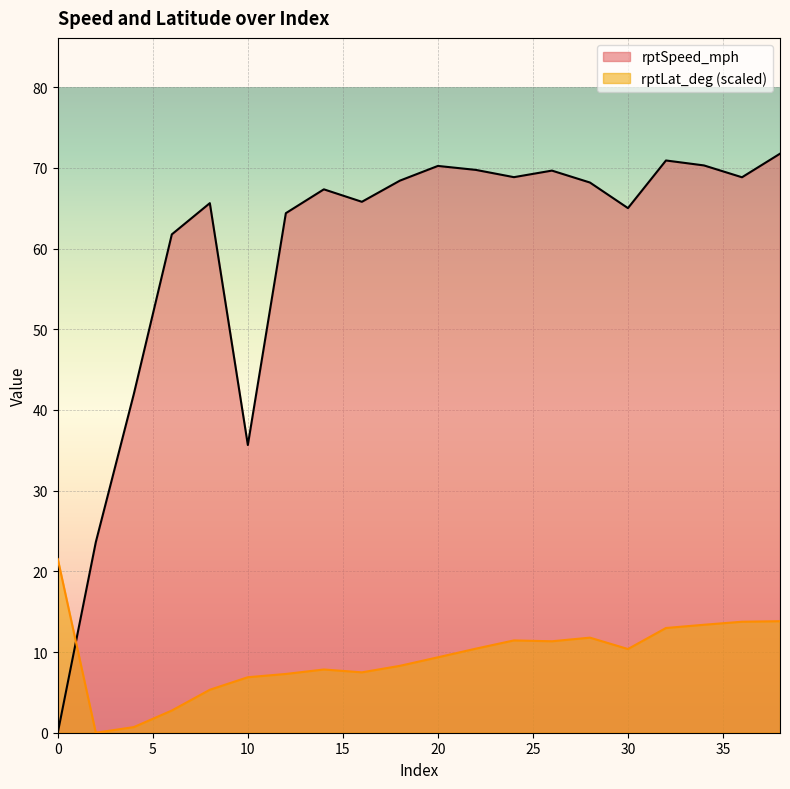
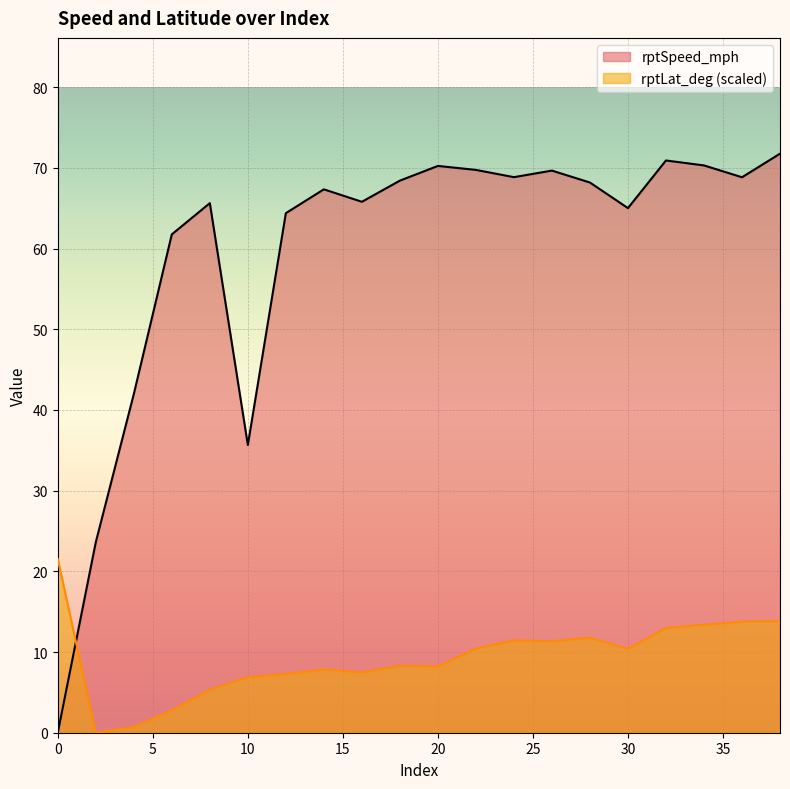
  {
    "rptSpeed_mph": {
      "0": 0,
      "10": 36,
      "20": 70,
      "30": 65
    },
    "rptLat_deg (scaled)": {
      "0": 22,
      "10": 7,
-     "20": 9,
+     "20": 8,
      "30": 10
    }
  }
